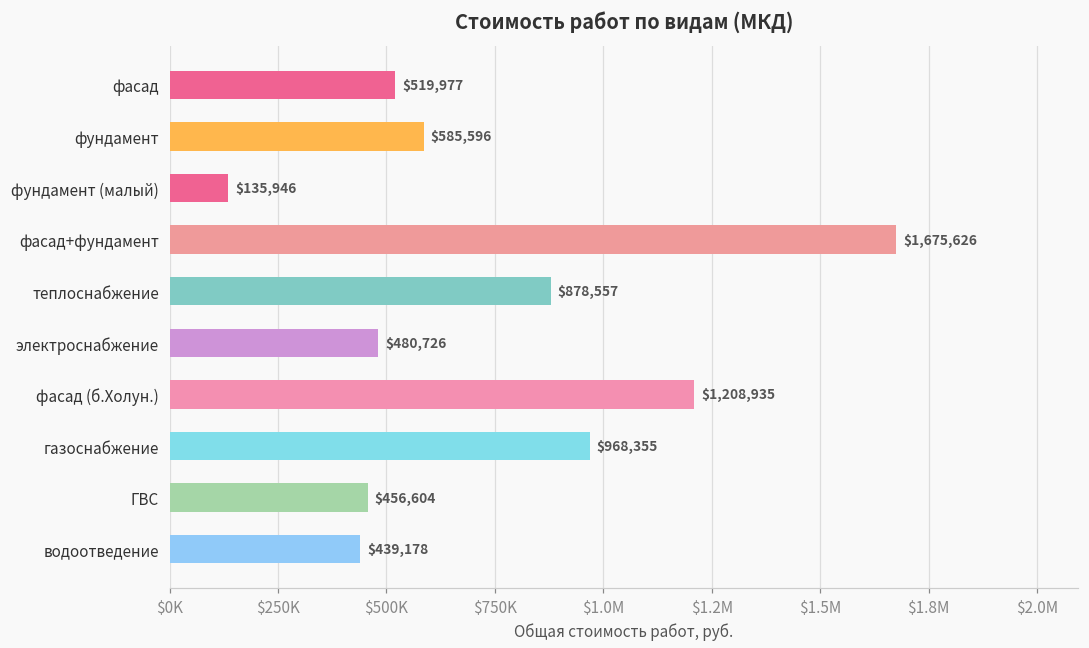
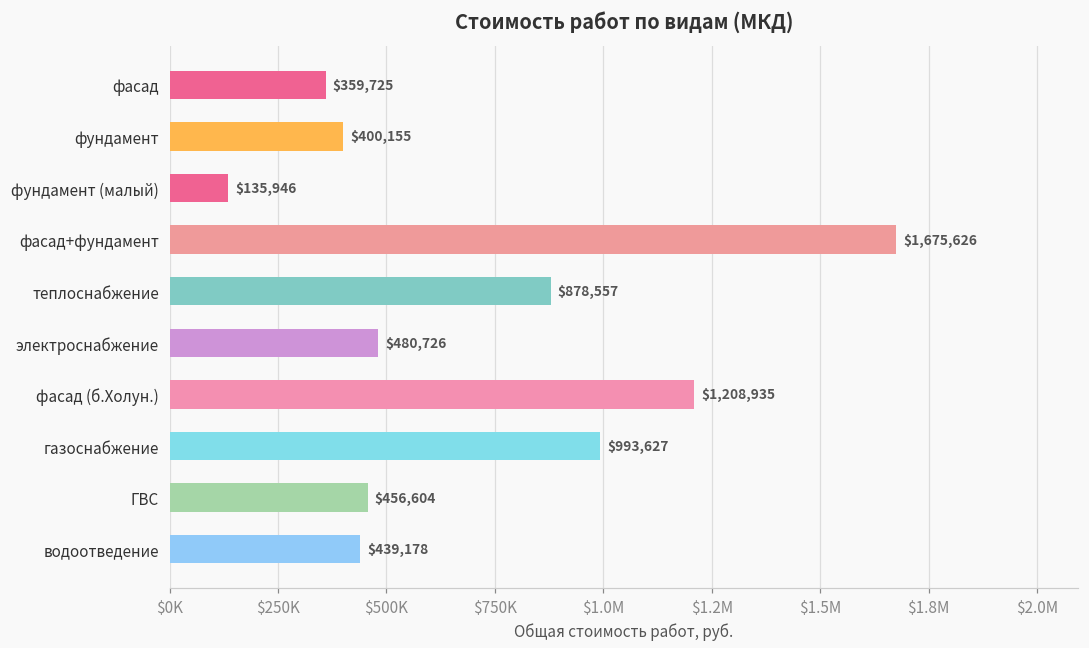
  {
-   "фасад": "$519,977",
-   "фундамент": "$585,596",
+   "фасад": "$359,725",
+   "фундамент": "$400,155",
    "фундамент (малый)": "$135,946",
    "фасад+фундамент": "$1,675,626",
    "теплоснабжение": "$878,557",
    "электроснабжение": "$480,726",
    "фасад (б.Холун.)": "$1,208,935",
-   "газоснабжение": "$968,355",
+   "газоснабжение": "$993,627",
    "ГВС": "$456,604",
    "водоотведение": "$439,178"
  }
